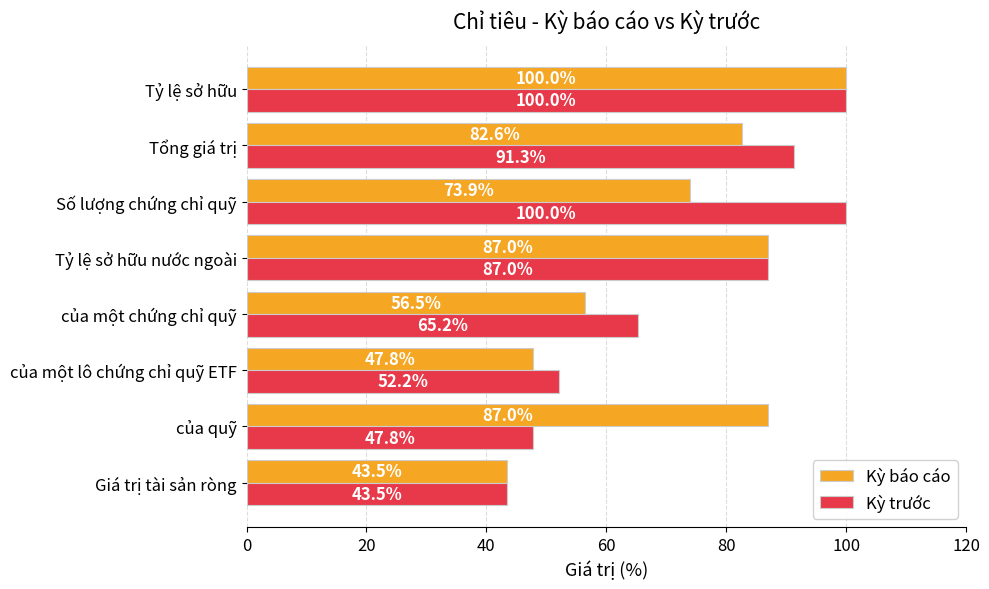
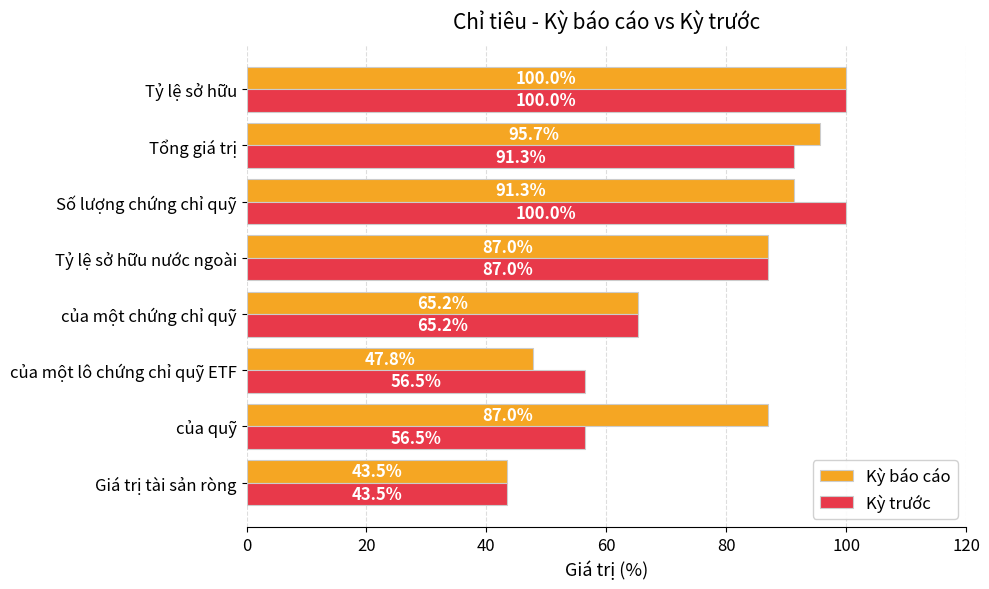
  {
    "Kỳ báo cáo": {
      "Tỷ lệ sở hữu": "100.0%",
-     "Tổng giá trị": "82.6%",
-     "Số lượng chứng chỉ quỹ": "73.9%",
+     "Tổng giá trị": "95.7%",
+     "Số lượng chứng chỉ quỹ": "91.3%",
      "Tỷ lệ sở hữu nước ngoài": "87.0%",
-     "của một chứng chỉ quỹ": "56.5%",
+     "của một chứng chỉ quỹ": "65.2%",
      "của một lô chứng chỉ quỹ ETF": "47.8%",
      "của quỹ": "87.0%",
      "Giá trị tài sản ròng": "43.5%"
    },
    "Kỳ trước": {
      "Tỷ lệ sở hữu": "100.0%",
      "Tổng giá trị": "91.3%",
      "Số lượng chứng chỉ quỹ": "100.0%",
      "Tỷ lệ sở hữu nước ngoài": "87.0%",
      "của một chứng chỉ quỹ": "65.2%",
-     "của một lô chứng chỉ quỹ ETF": "52.2%",
-     "của quỹ": "47.8%",
+     "của một lô chứng chỉ quỹ ETF": "56.5%",
+     "của quỹ": "56.5%",
      "Giá trị tài sản ròng": "43.5%"
    }
  }
